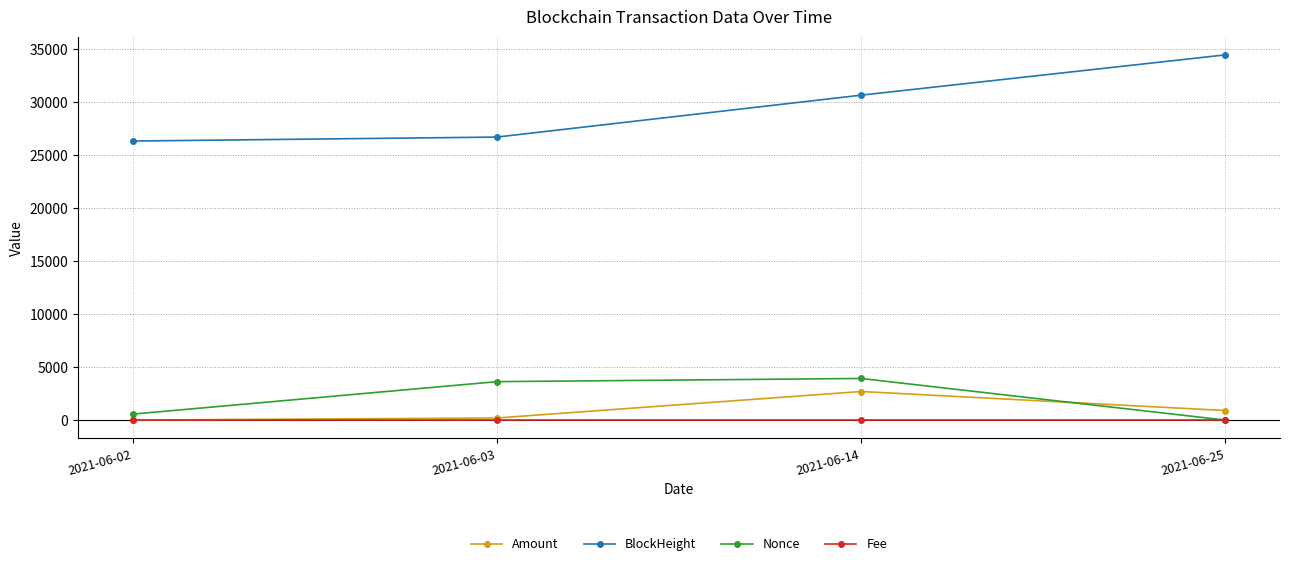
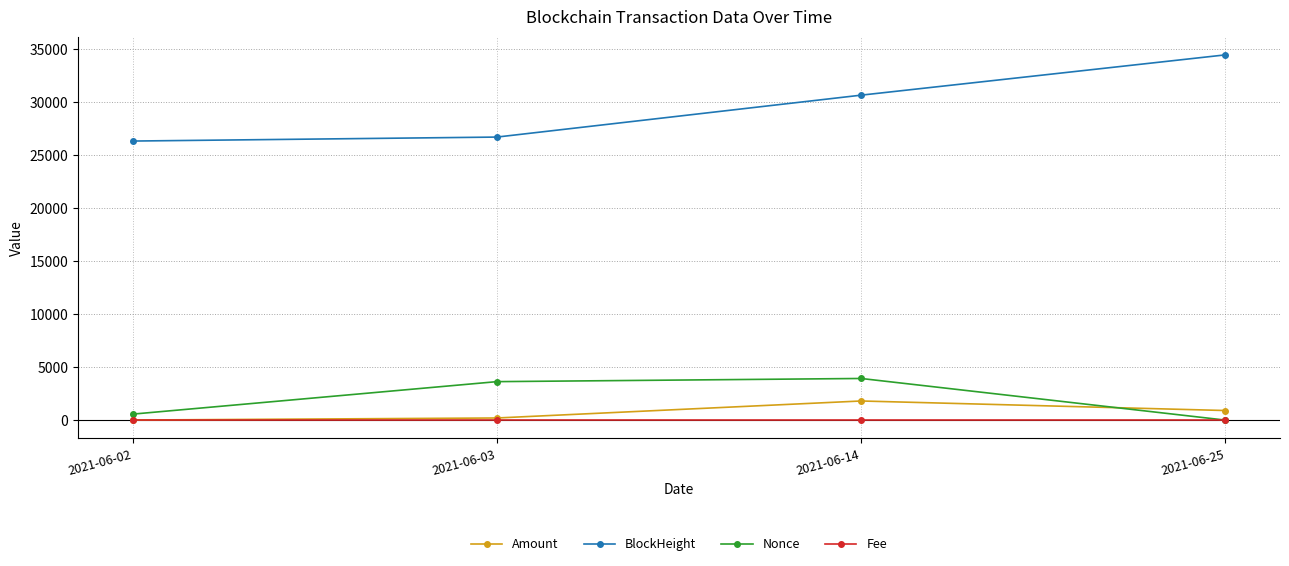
  {
    "Amount": {
-     "2021-06-14": 2700,
+     "2021-06-14": 1800,
      "2021-06-25": 900
    },
    "BlockHeight": {
      "2021-06-02": 26400,
      "2021-06-03": 26700,
      "2021-06-14": 30700,
      "2021-06-25": 34500
    },
    "Nonce": {
      "2021-06-02": 600,
      "2021-06-03": 3600,
      "2021-06-14": 3900
    },
    "Fee": {
      "2021-06-14": 0
    }
  }
